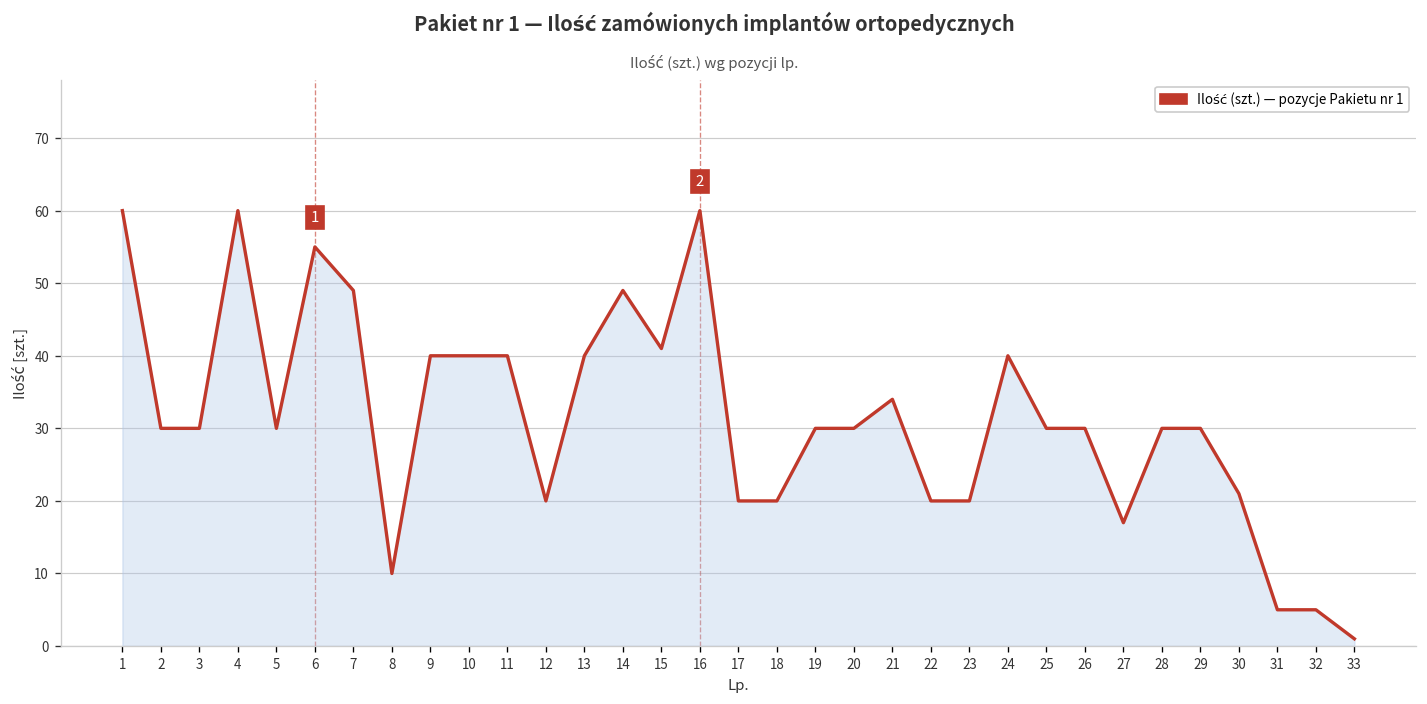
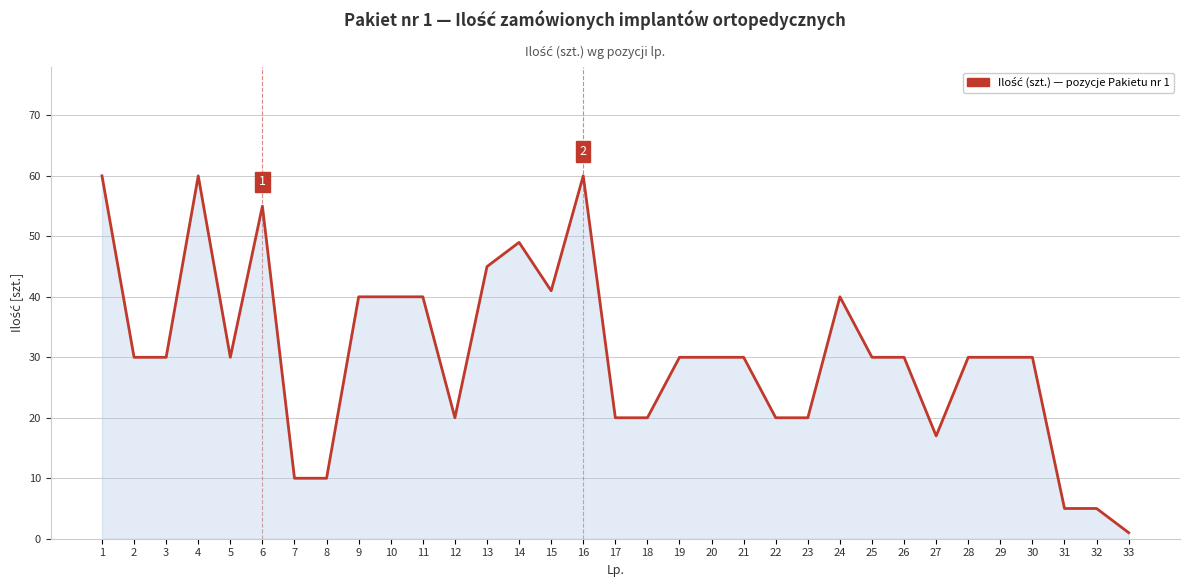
  {
    "1": 60,
    "2": 30,
    "3": 30,
    "4": 60,
    "5": 30,
-   "7": 49,
+   "7": 10,
    "8": 10,
    "9": 40,
    "10": 40,
    "11": 40,
    "12": 20,
-   "13": 40,
+   "13": 45,
    "14": 49,
    "15": 41,
    "17": 20,
    "18": 20,
    "19": 30,
    "20": 30,
-   "21": 34,
+   "21": 30,
    "22": 20,
    "23": 20,
    "24": 40,
    "25": 30,
    "26": 30,
    "27": 17,
    "28": 30,
    "29": 30,
-   "30": 21,
+   "30": 30,
    "31": 5,
    "32": 5,
    "33": 1
  }
